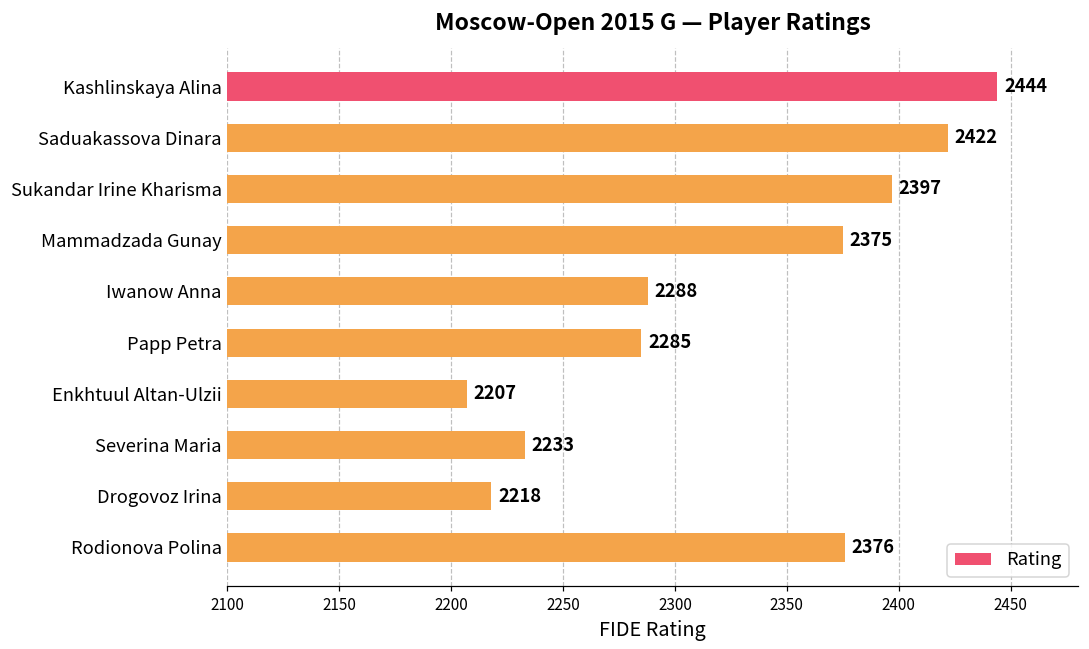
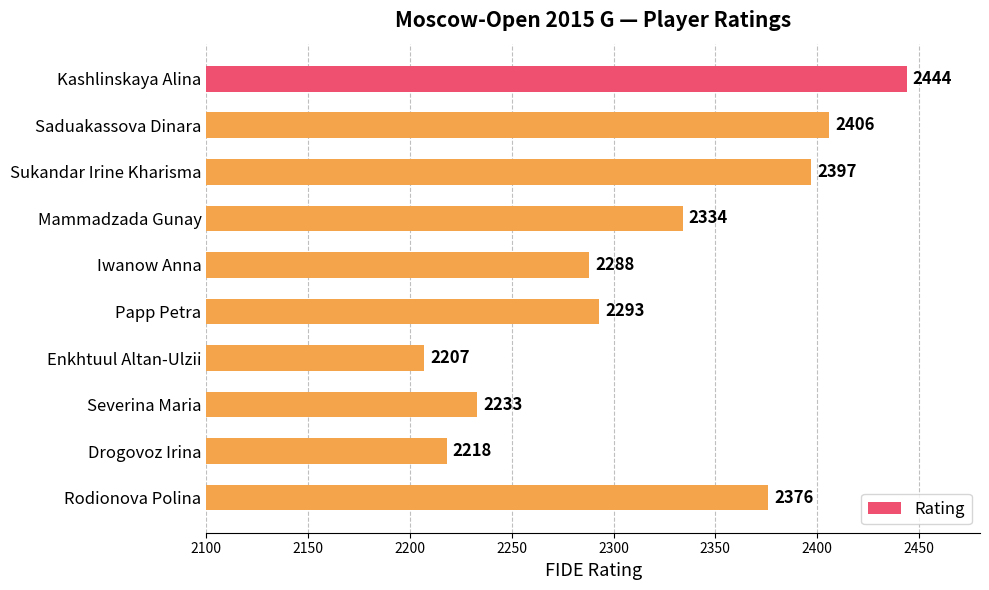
  {
    "Kashlinskaya Alina": 2444,
-   "Saduakassova Dinara": 2422,
+   "Saduakassova Dinara": 2406,
    "Sukandar Irine Kharisma": 2397,
-   "Mammadzada Gunay": 2375,
+   "Mammadzada Gunay": 2334,
    "Iwanow Anna": 2288,
-   "Papp Petra": 2285,
+   "Papp Petra": 2293,
    "Enkhtuul Altan-Ulzii": 2207,
    "Severina Maria": 2233,
    "Drogovoz Irina": 2218,
    "Rodionova Polina": 2376
  }
